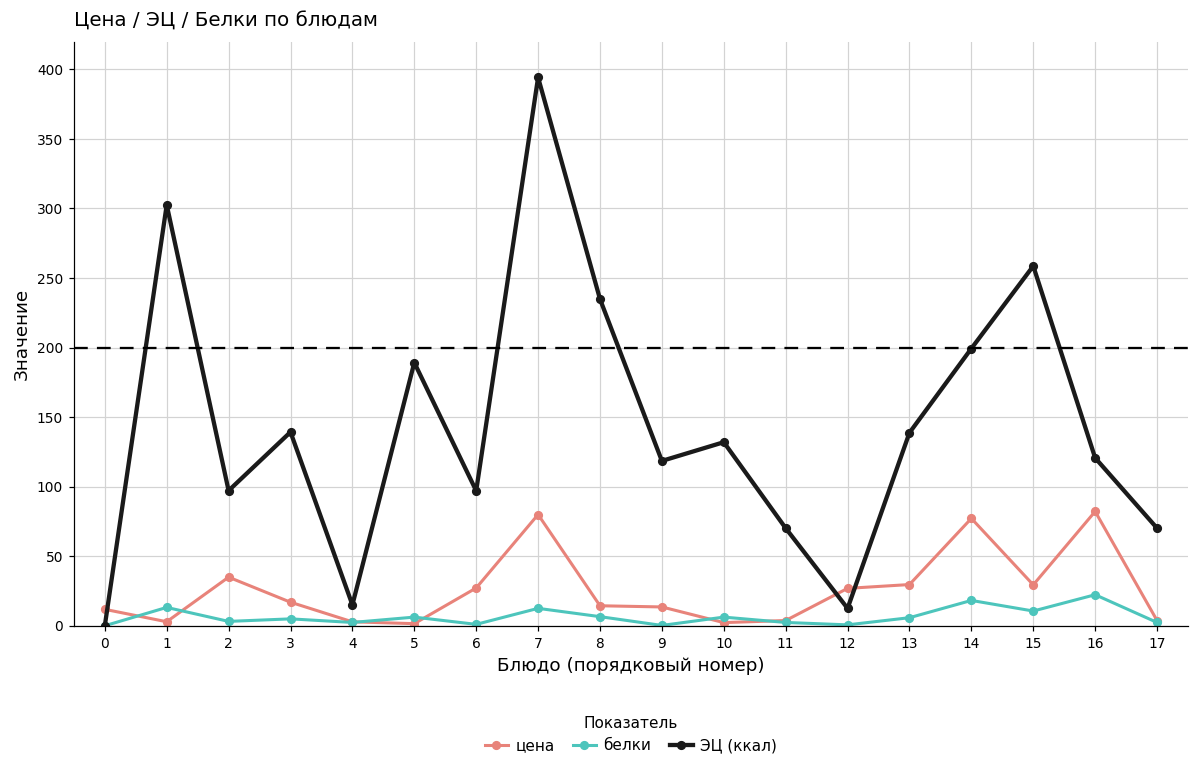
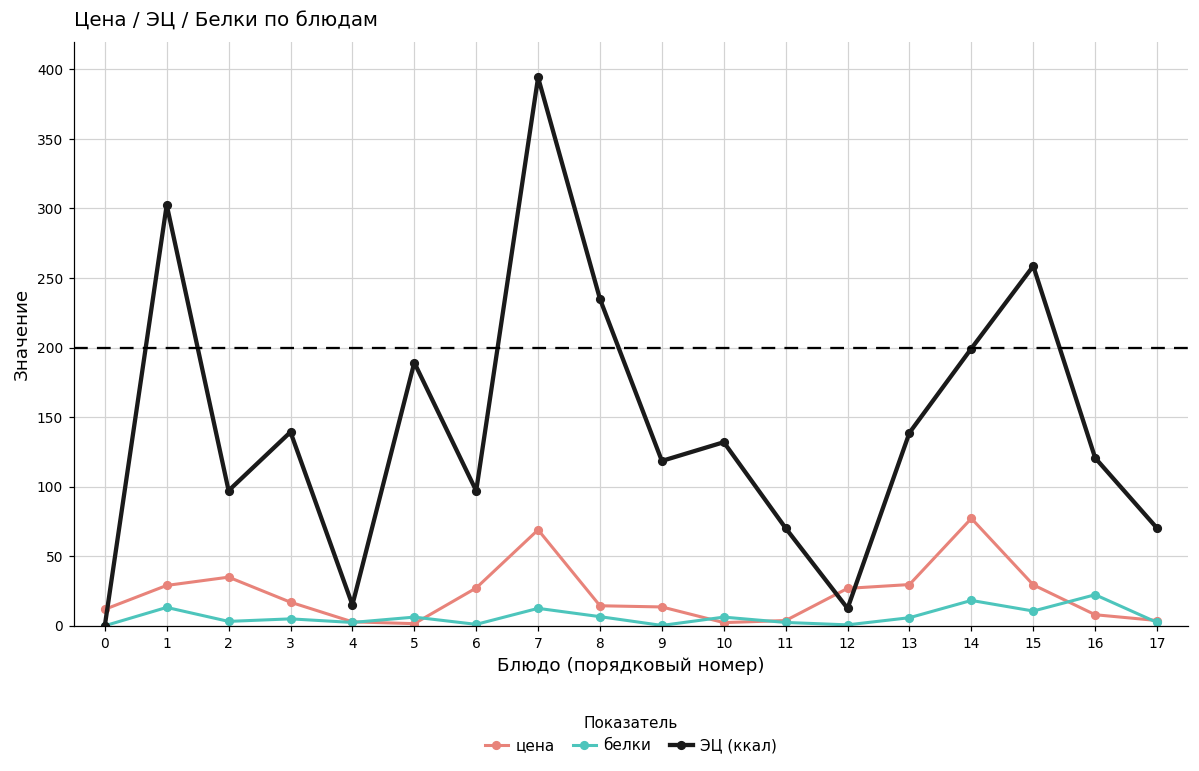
  {
    "цена": {
      "0": 12,
-     "1": 3,
+     "1": 29,
      "2": 35,
      "3": 17,
      "5": 2,
      "6": 27,
-     "7": 80,
+     "7": 69,
      "8": 14,
      "9": 14,
      "10": 2,
      "12": 27,
      "13": 30,
      "14": 77,
      "15": 29,
-     "16": 82
+     "16": 8
    },
    "белки": {
      "1": 13,
      "2": 3,
      "3": 5,
      "5": 6,
      "6": 1,
      "7": 13,
      "8": 7,
      "9": 0,
      "10": 6,
      "12": 1,
      "13": 6,
      "14": 18,
      "15": 11,
      "16": 22
    },
    "ЭЦ (ккал)": {
      "1": 303,
      "2": 97,
      "3": 139,
      "4": 15,
      "5": 189,
      "6": 97,
      "7": 394,
      "8": 235,
      "9": 119,
      "10": 132,
      "11": 70,
      "12": 12,
      "13": 139,
      "14": 199,
      "15": 259,
      "16": 121,
      "17": 70
    }
  }
